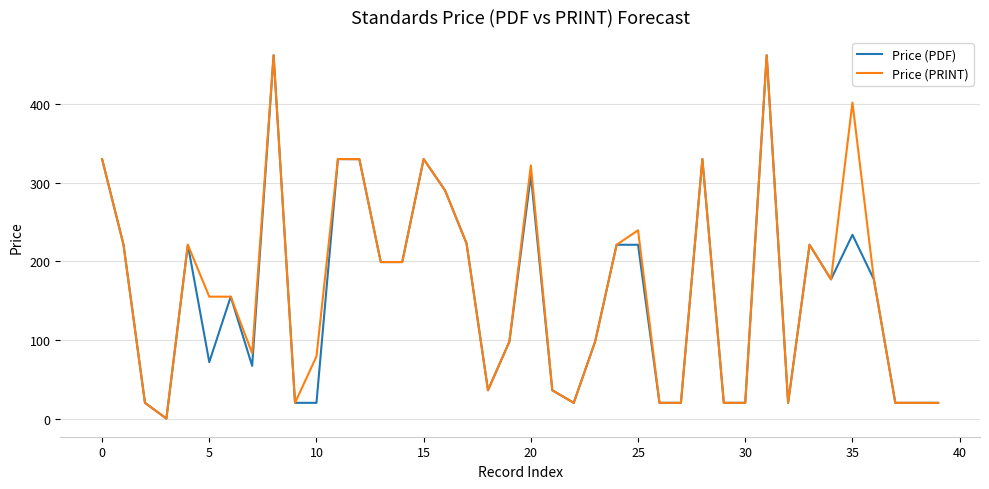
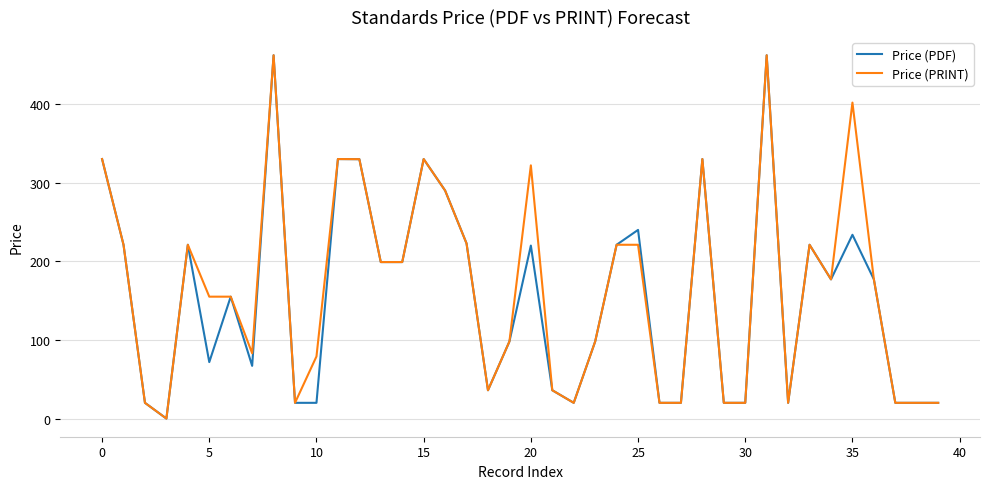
  {
    "Price (PDF)": {
      "5": 70,
      "10": 20,
-     "20": 310,
-     "25": 220,
+     "20": 220,
+     "25": 240,
      "35": 230
    },
    "Price (PRINT)": {
      "5": 160,
      "10": 80,
      "20": 320,
-     "25": 240,
+     "25": 220,
      "35": 400
    }
  }
